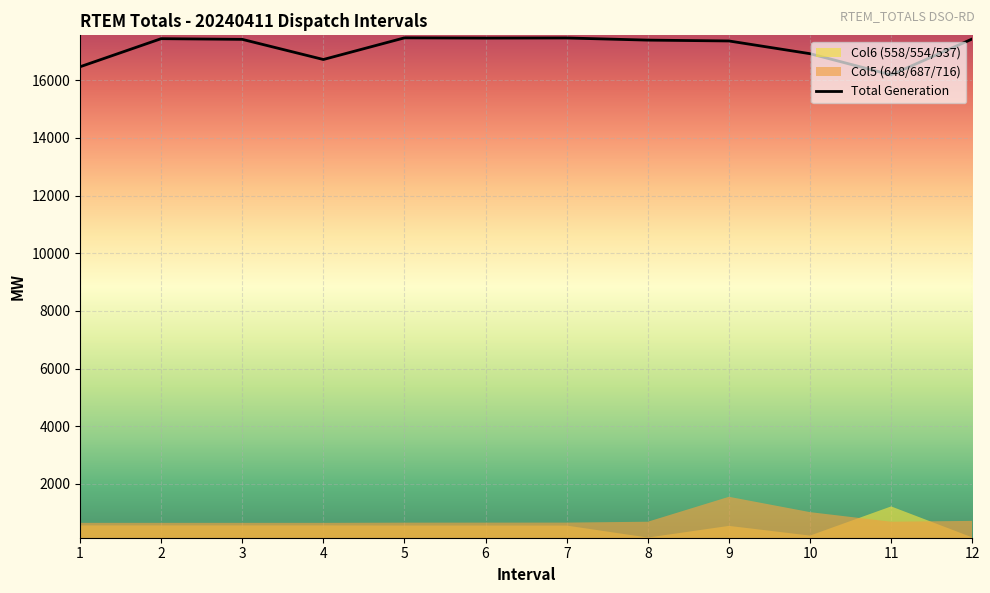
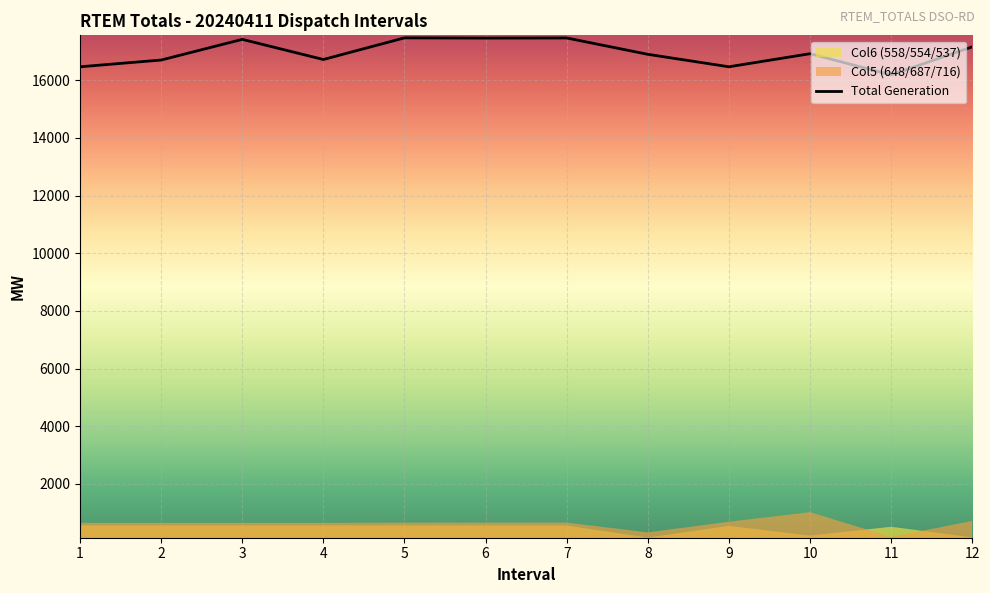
  {
    "Total Generation": {
      "1": 16500,
-     "2": 17400,
+     "2": 16700,
      "3": 17400,
      "4": 16700,
      "5": 17500,
      "6": 17500,
      "7": 17500,
-     "8": 17400,
-     "9": 17400,
+     "8": 16900,
+     "9": 16500,
      "10": 16900,
-     "12": 17400
+     "12": 17200
    },
    "Col6 (558/554/537)": {
      "1": 600,
      "2": 600,
      "3": 600,
      "4": 600,
      "5": 600,
      "6": 600,
      "7": 600,
      "8": 100,
      "9": 500,
      "10": 200,
-     "11": 1200,
+     "11": 500,
      "12": 100
    },
    "Col5 (648/687/716)": {
      "1": 600,
      "2": 600,
      "3": 600,
      "4": 600,
      "5": 700,
      "6": 700,
      "7": 700,
-     "8": 700,
-     "9": 1600,
+     "8": 300,
+     "9": 700,
      "10": 1000,
-     "11": 700,
+     "11": 200,
      "12": 700
    }
  }
